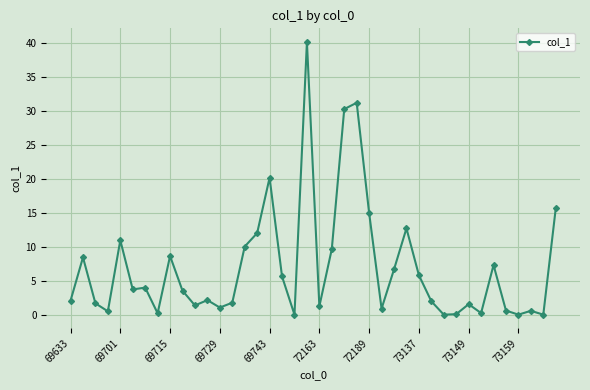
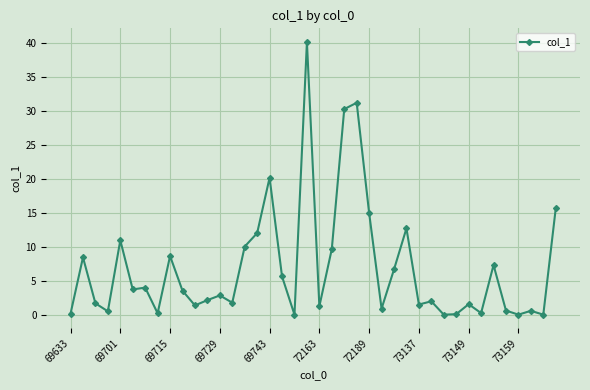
  {
-   "69633": 2,
+   "69633": 0,
    "69701": 11,
    "69715": 9,
-   "69729": 1,
+   "69729": 3,
    "69743": 20,
    "72163": 1,
    "72189": 15,
-   "73137": 6,
+   "73137": 1,
    "73149": 2,
    "73159": 0
  }
